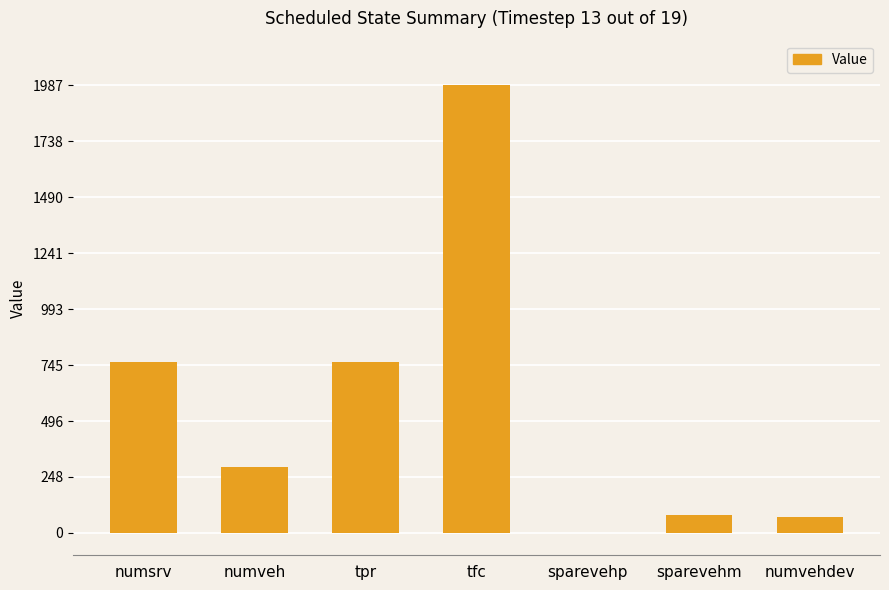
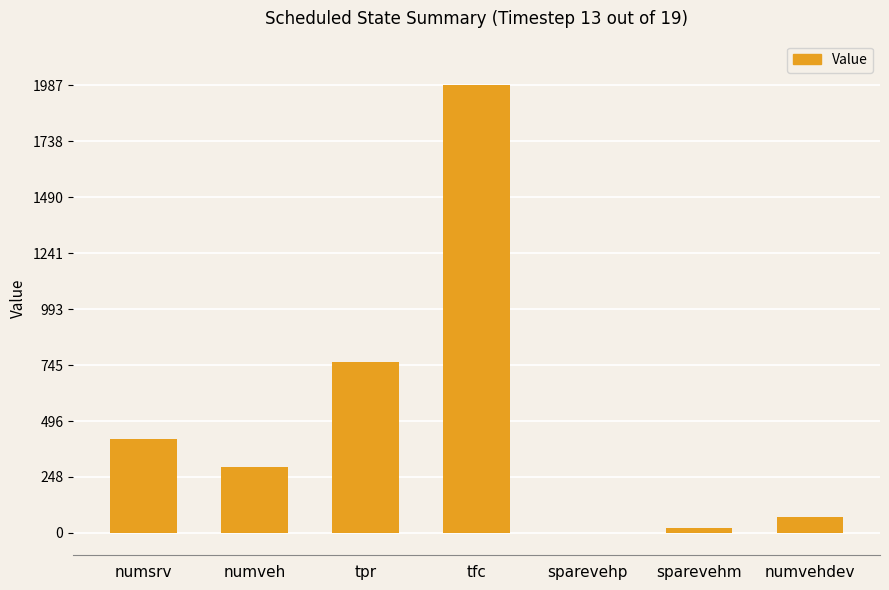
  {
-   "numsrv": 760,
+   "numsrv": 420,
    "numveh": 290,
    "tpr": 760,
    "tfc": 1990,
    "sparevehp": 0,
-   "sparevehm": 80,
+   "sparevehm": 20,
    "numvehdev": 70
  }
